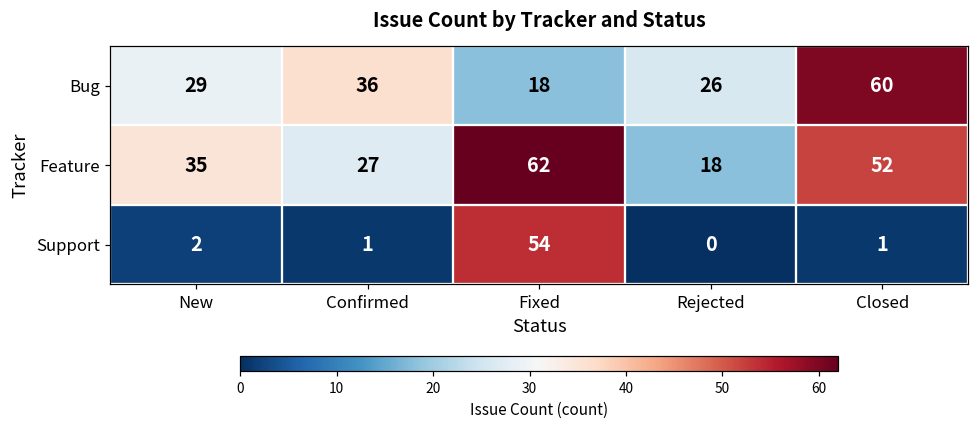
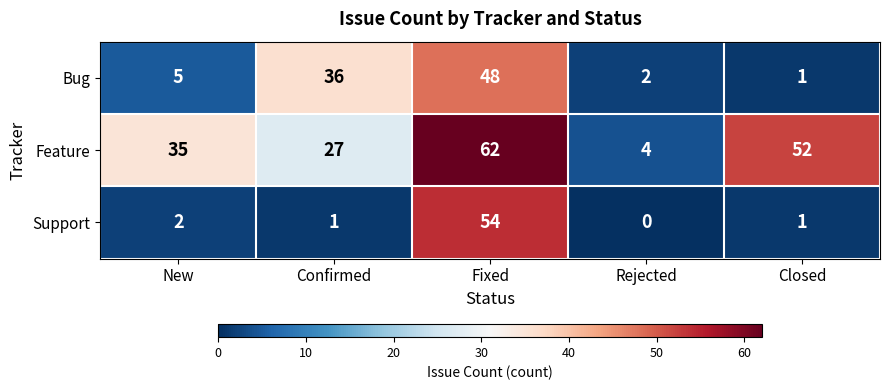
  {
    "Bug": {
-     "New": 29,
+     "New": 5,
      "Confirmed": 36,
-     "Fixed": 18,
-     "Rejected": 26,
-     "Closed": 60
+     "Fixed": 48,
+     "Rejected": 2,
+     "Closed": 1
    },
    "Feature": {
      "New": 35,
      "Confirmed": 27,
      "Fixed": 62,
-     "Rejected": 18,
+     "Rejected": 4,
      "Closed": 52
    },
    "Support": {
      "New": 2,
      "Confirmed": 1,
      "Fixed": 54,
      "Rejected": 0,
      "Closed": 1
    }
  }
